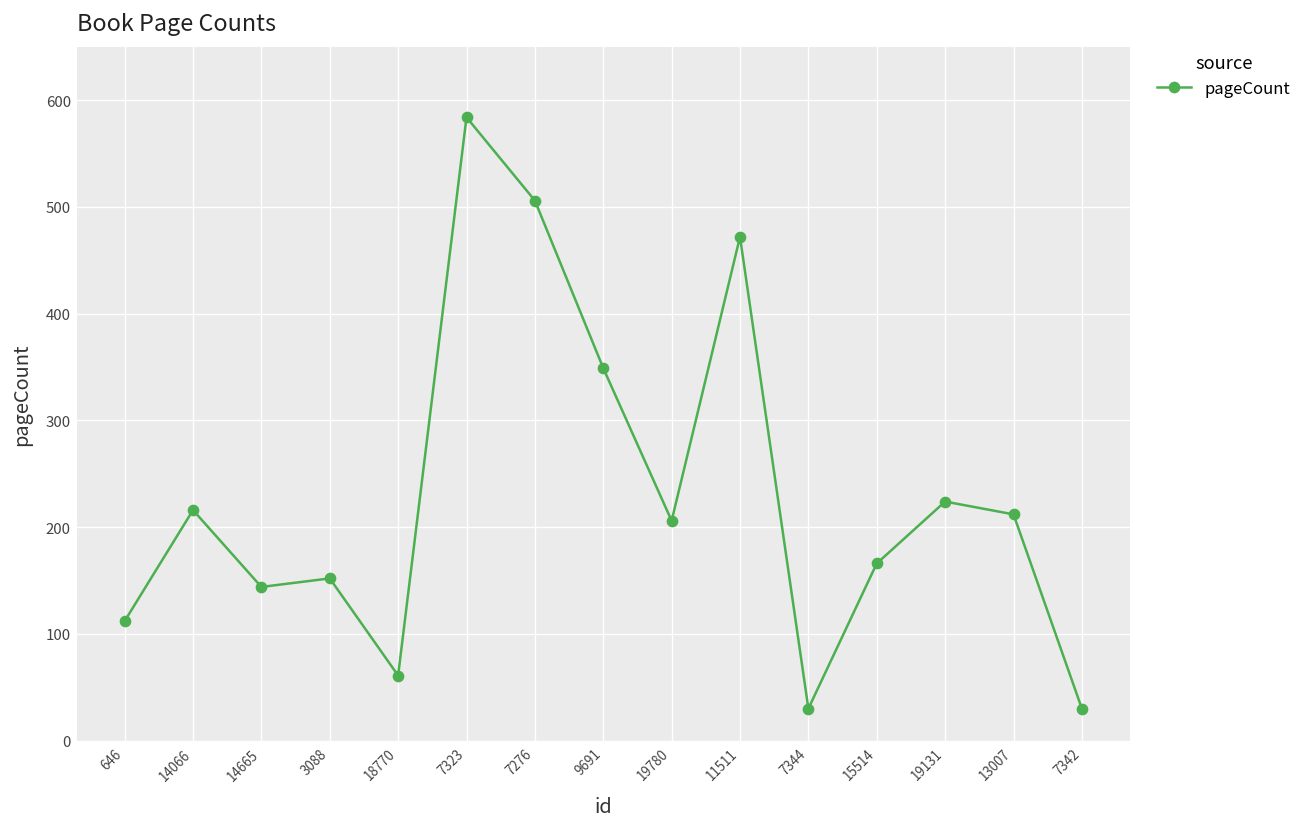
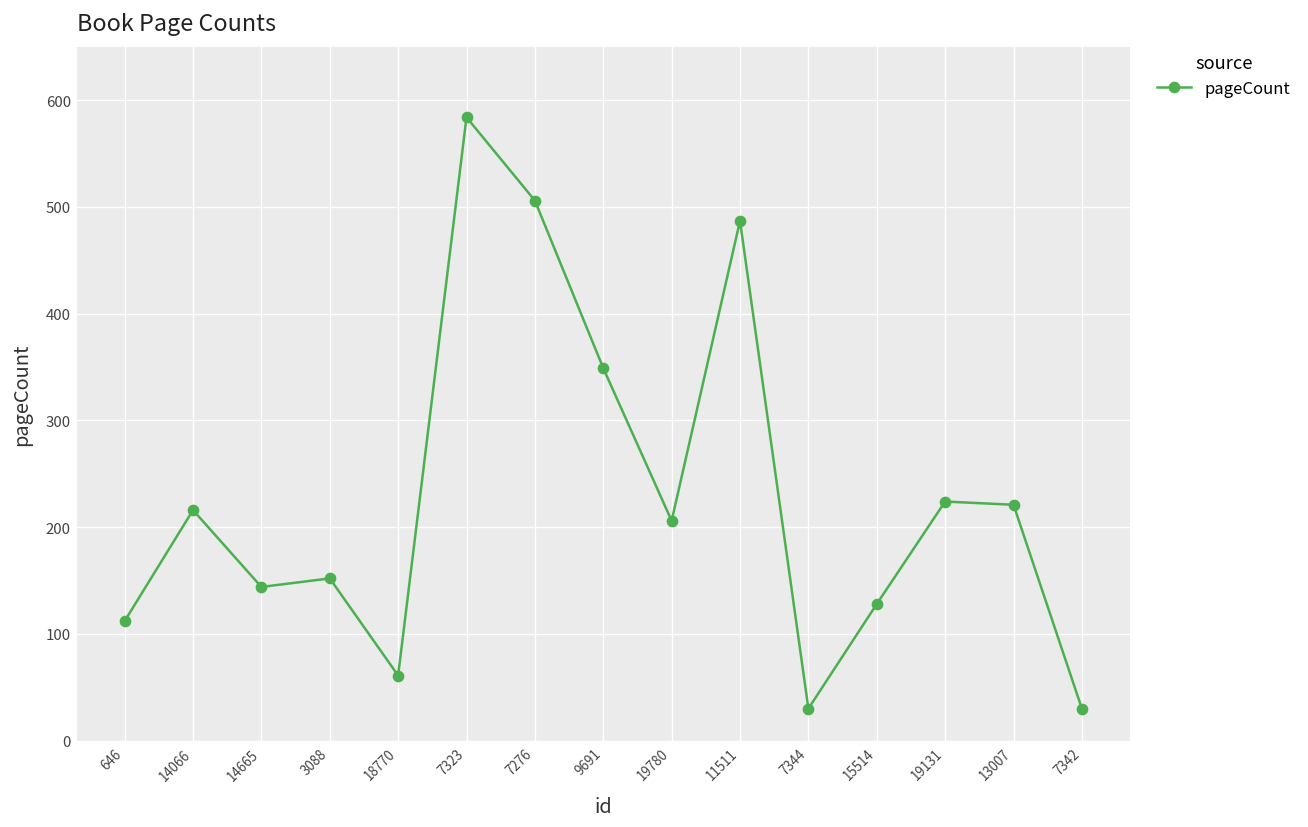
  {
    "646": 110,
    "14066": 220,
    "14665": 140,
    "3088": 150,
    "18770": 60,
    "7323": 580,
    "7276": 510,
    "9691": 350,
    "19780": 210,
-   "11511": 470,
+   "11511": 490,
    "7344": 30,
-   "15514": 170,
+   "15514": 130,
    "19131": 220,
-   "13007": 210,
+   "13007": 220,
    "7342": 30
  }
